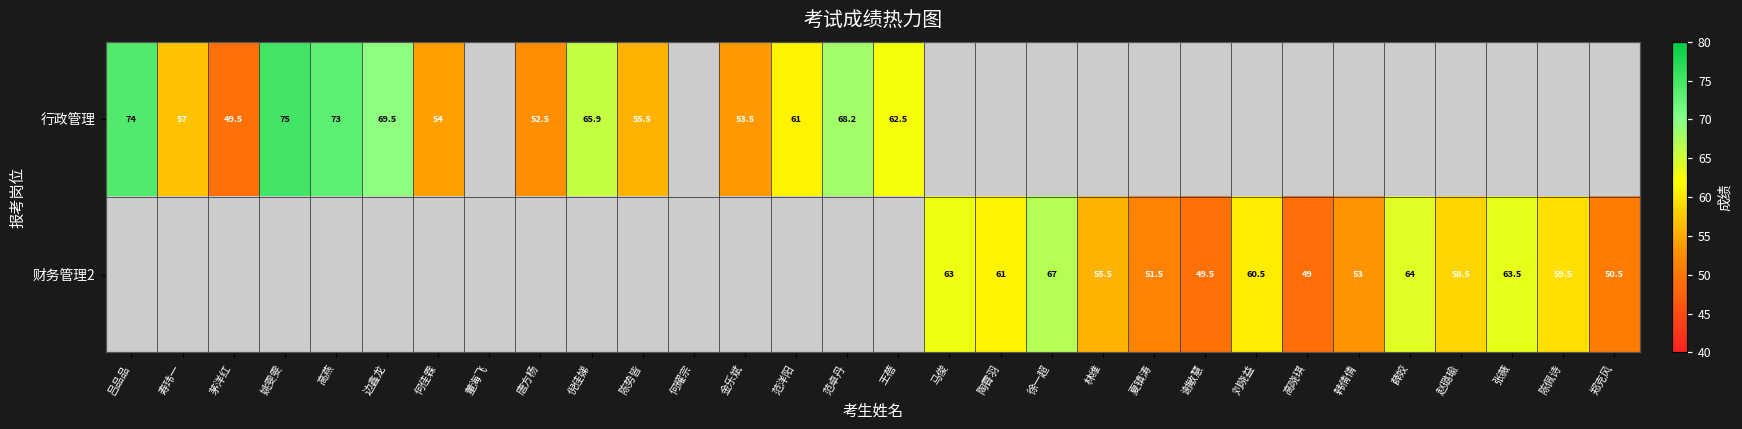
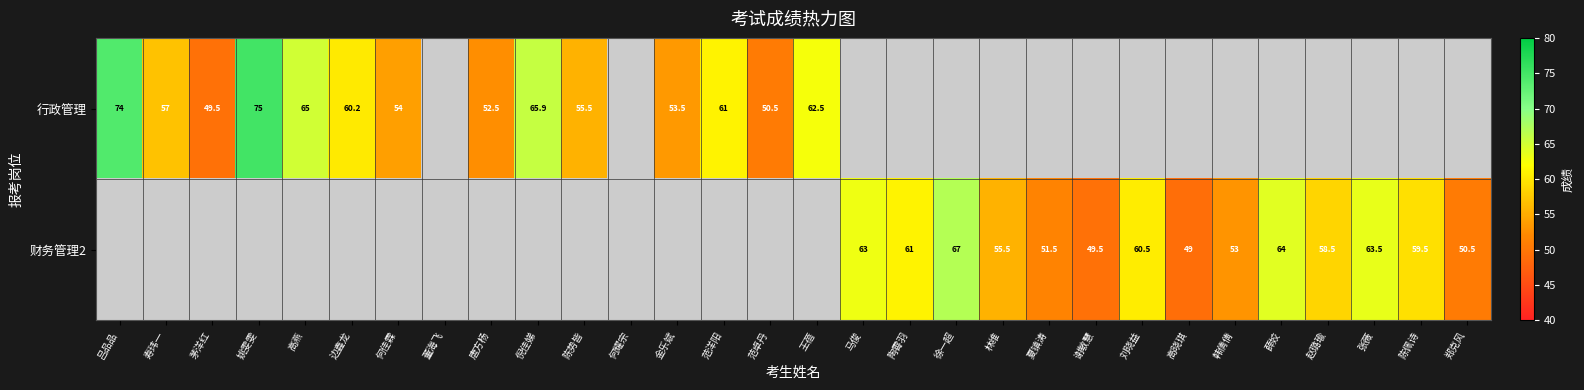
  {
    "行政管理": {
      "吕品品": 74,
      "寿玮一": 57,
      "茅洋红": 49.5,
      "姚雯雯": 75,
-     "高燕": 73,
-     "边鑫龙": 69.5,
+     "高燕": 65,
+     "边鑫龙": 60.2,
      "何佳霖": 54,
      "唐方杨": 52.5,
      "倪佳娣": 65.9,
      "陈势皆": 55.5,
      "金乐斌": 53.5,
      "范洋阳": 61,
-     "范卓丹": 68.2,
+     "范卓丹": 50.5,
      "王蓓": 62.5
    },
    "财务管理2": {
      "马俊": 63,
      "陶霄羽": 61,
      "徐一超": 67,
      "林维": 55.5,
      "夏镇涛": 51.5,
      "谢敏慧": 49.5,
      "刘晓益": 60.5,
      "高晓琪": 49,
      "韩倩倩": 53,
      "薛姣": 64,
      "赵璐瑜": 58.5,
      "张薇": 63.5,
      "陈佩诗": 59.5,
      "郑克风": 50.5
    }
  }
